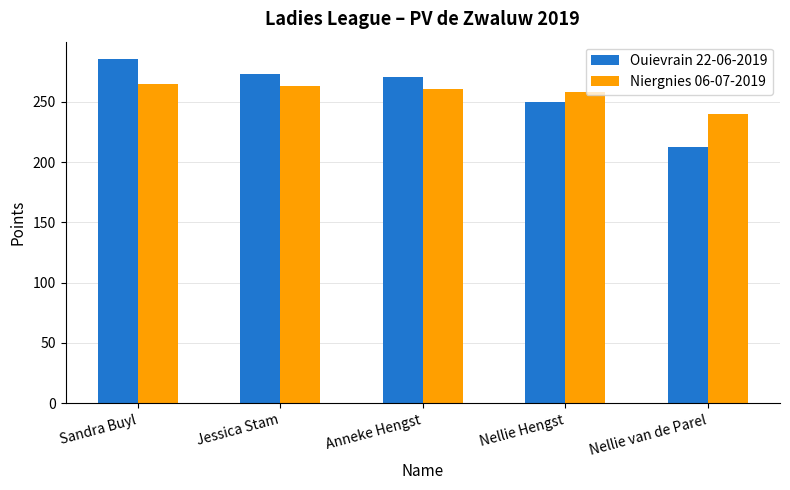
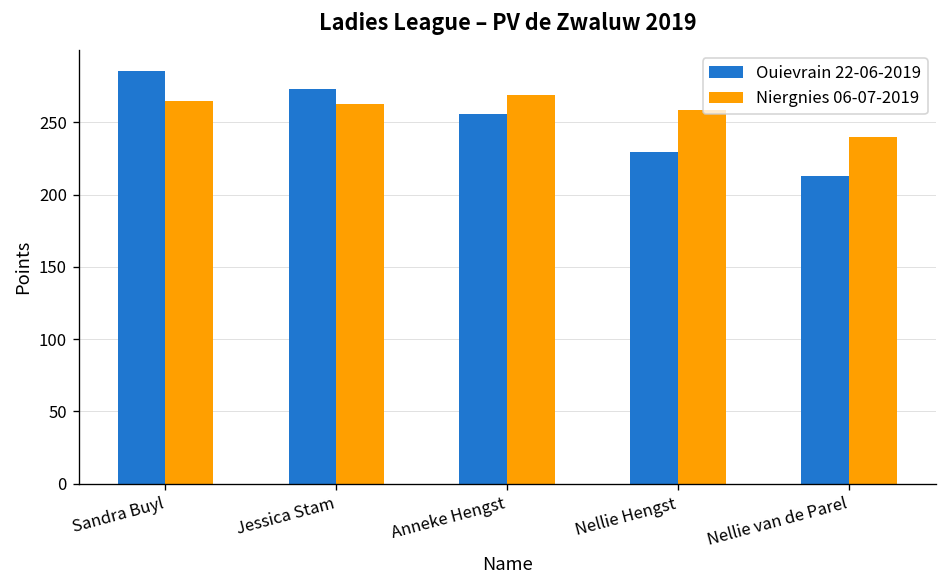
  {
    "Ouievrain 22-06-2019": {
      "Sandra Buyl": 286,
      "Jessica Stam": 273,
-     "Anneke Hengst": 270,
-     "Nellie Hengst": 250,
+     "Anneke Hengst": 255,
+     "Nellie Hengst": 229,
      "Nellie van de Parel": 213
    },
    "Niergnies 06-07-2019": {
      "Sandra Buyl": 265,
      "Jessica Stam": 263,
-     "Anneke Hengst": 261,
+     "Anneke Hengst": 269,
      "Nellie Hengst": 258,
      "Nellie van de Parel": 240
    }
  }
